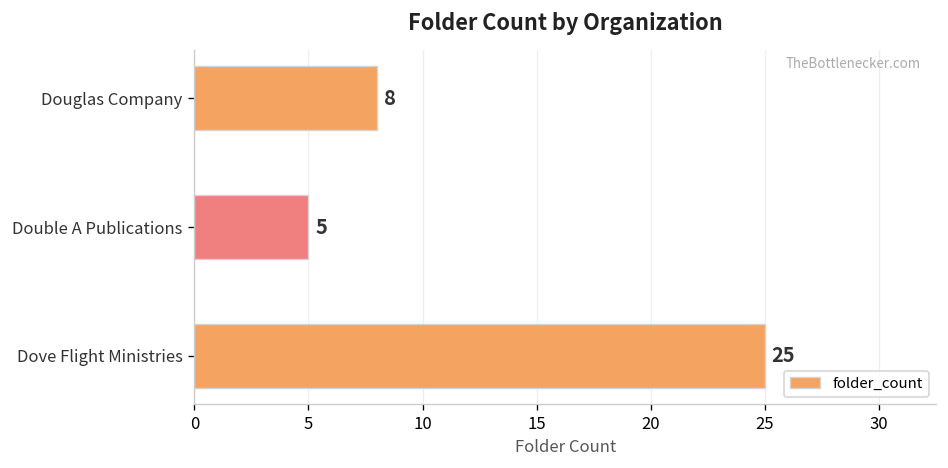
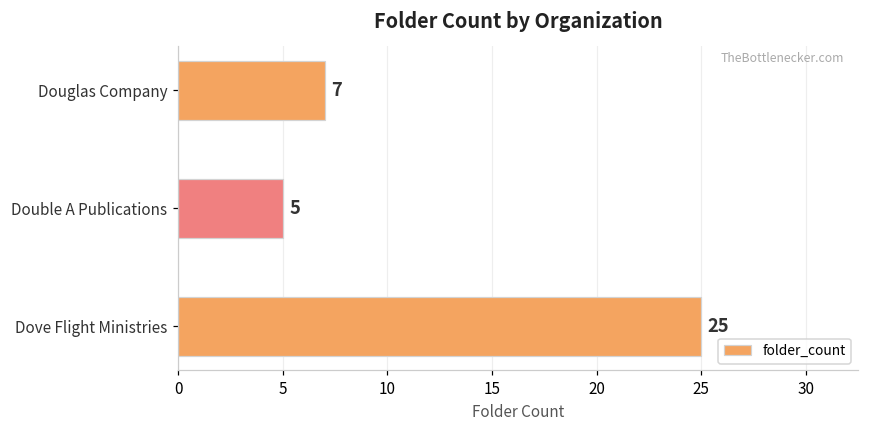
  {
-   "Douglas Company": 8,
+   "Douglas Company": 7,
    "Double A Publications": 5,
    "Dove Flight Ministries": 25
  }
